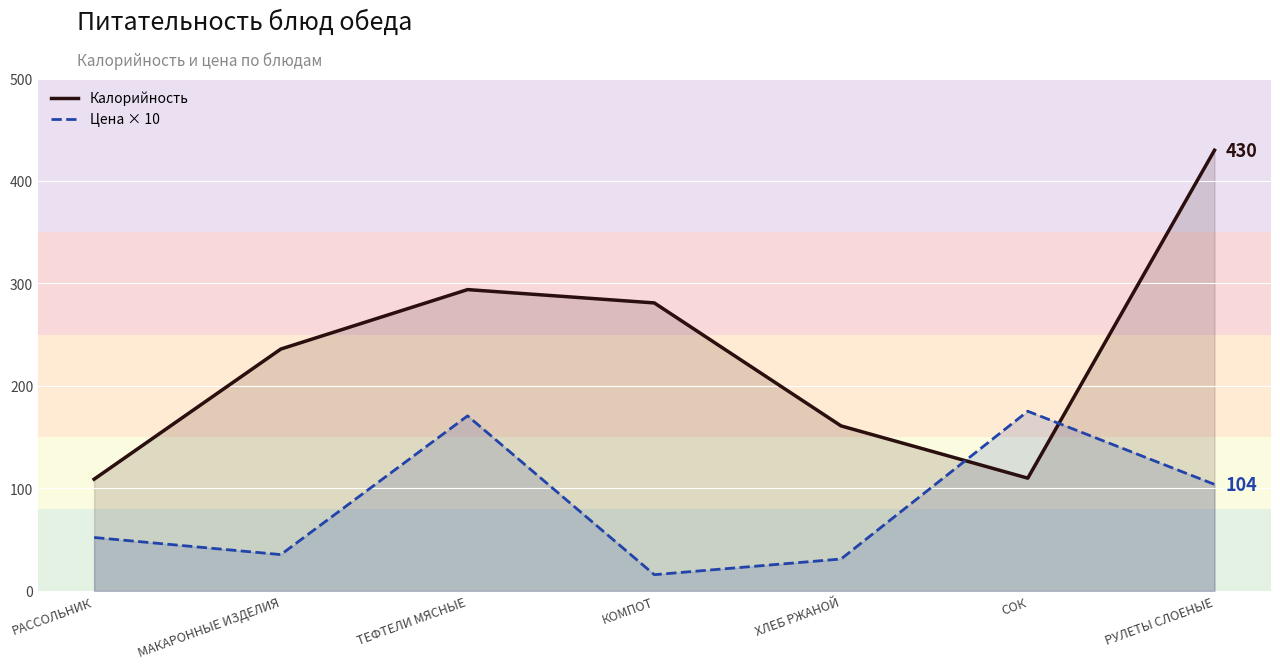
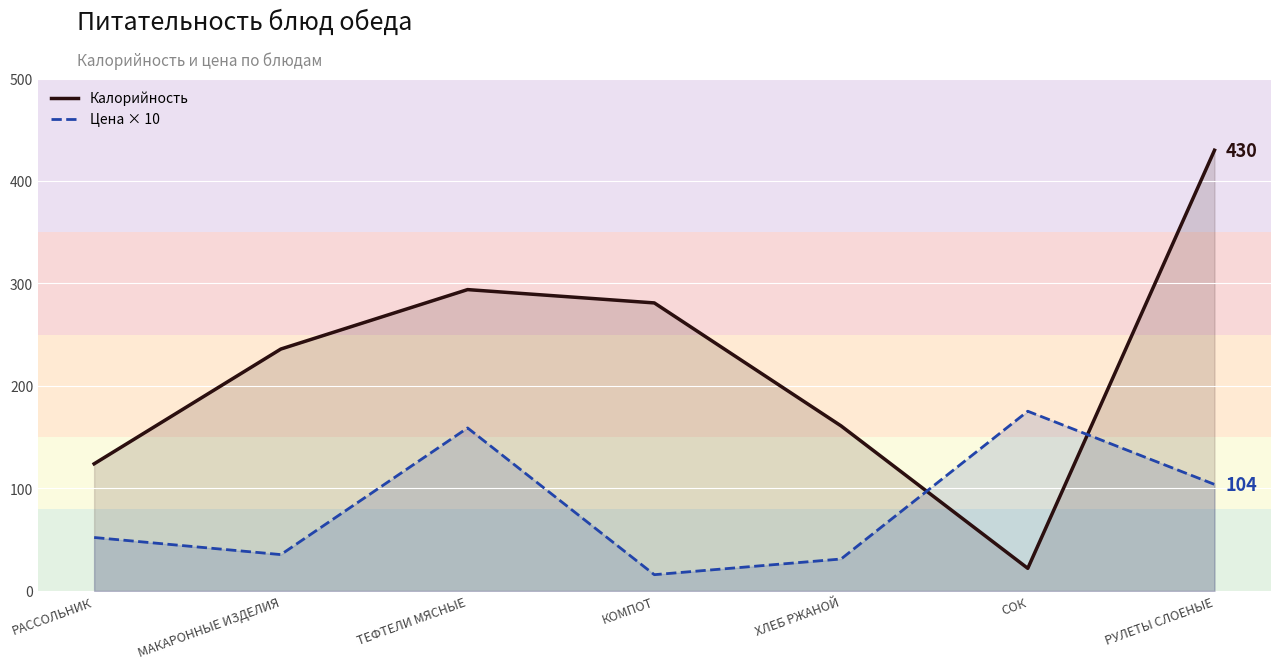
  {
    "Калорийность": {
-     "РАССОЛЬНИК": 109,
+     "РАССОЛЬНИК": 124,
      "МАКАРОННЫЕ ИЗДЕЛИЯ": 236,
      "ТЕФТЕЛИ МЯСНЫЕ": 294,
      "КОМПОТ": 281,
      "ХЛЕБ РЖАНОЙ": 161,
-     "СОК": 110
+     "СОК": 22
    },
    "Цена × 10": {
      "РАССОЛЬНИК": 52,
      "МАКАРОННЫЕ ИЗДЕЛИЯ": 35,
-     "ТЕФТЕЛИ МЯСНЫЕ": 171,
+     "ТЕФТЕЛИ МЯСНЫЕ": 159,
      "КОМПОТ": 16,
      "ХЛЕБ РЖАНОЙ": 31,
      "СОК": 175
    }
  }
